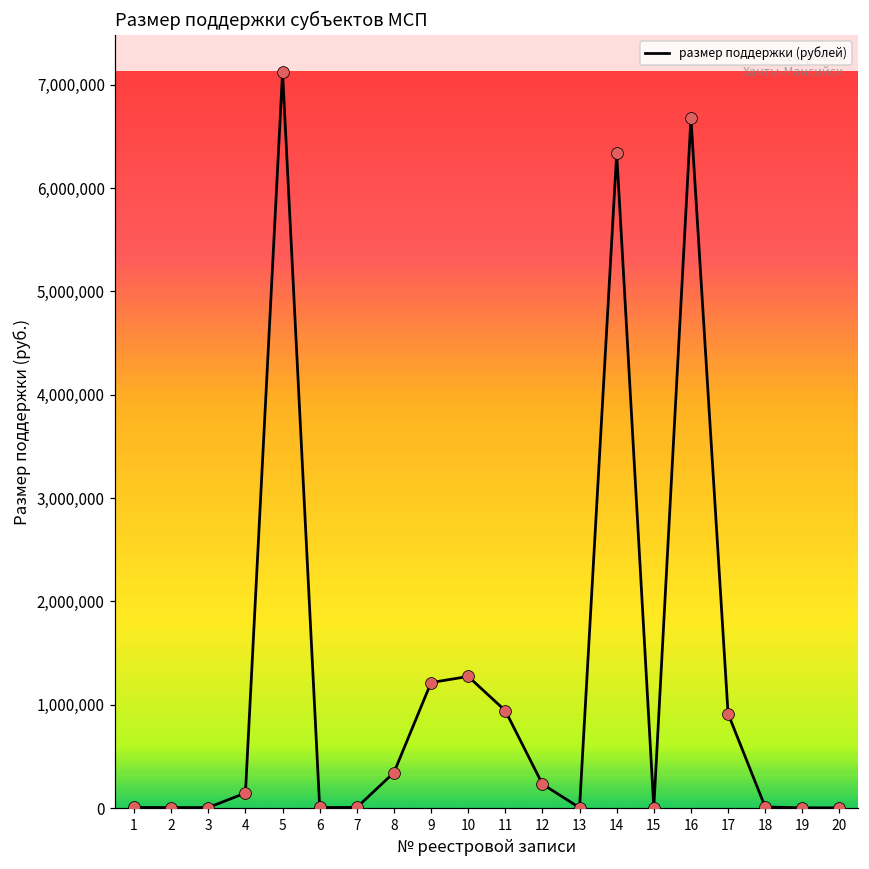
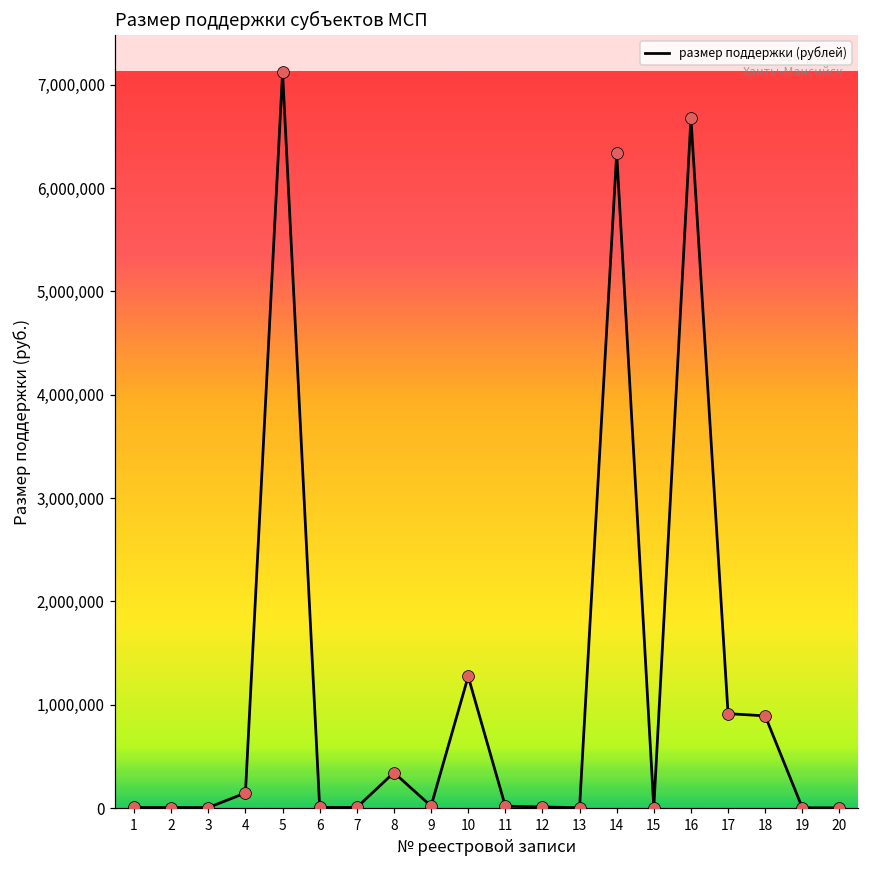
  {
    "1": "0",
    "2": "0",
    "3": "0",
    "4": "100,000",
    "5": "7,100,000",
    "6": "0",
    "7": "0",
    "8": "300,000",
-   "9": "1,200,000",
+   "9": "0",
    "10": "1,300,000",
-   "11": "900,000",
-   "12": "200,000",
+   "11": "0",
+   "12": "0",
    "13": "0",
    "14": "6,300,000",
    "15": "0",
    "16": "6,700,000",
    "17": "900,000",
-   "18": "0",
+   "18": "900,000",
    "19": "0",
    "20": "0"
  }
